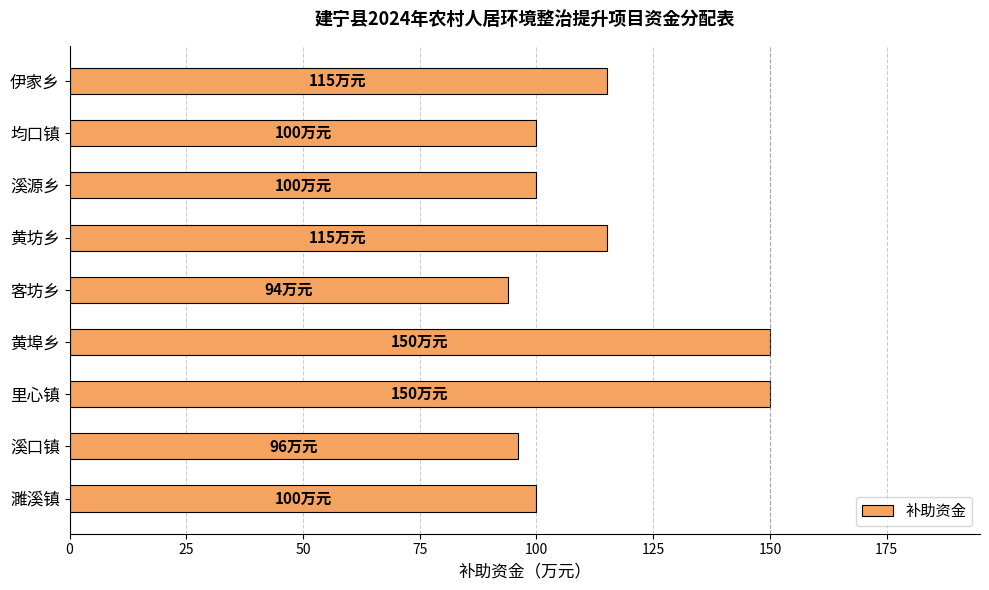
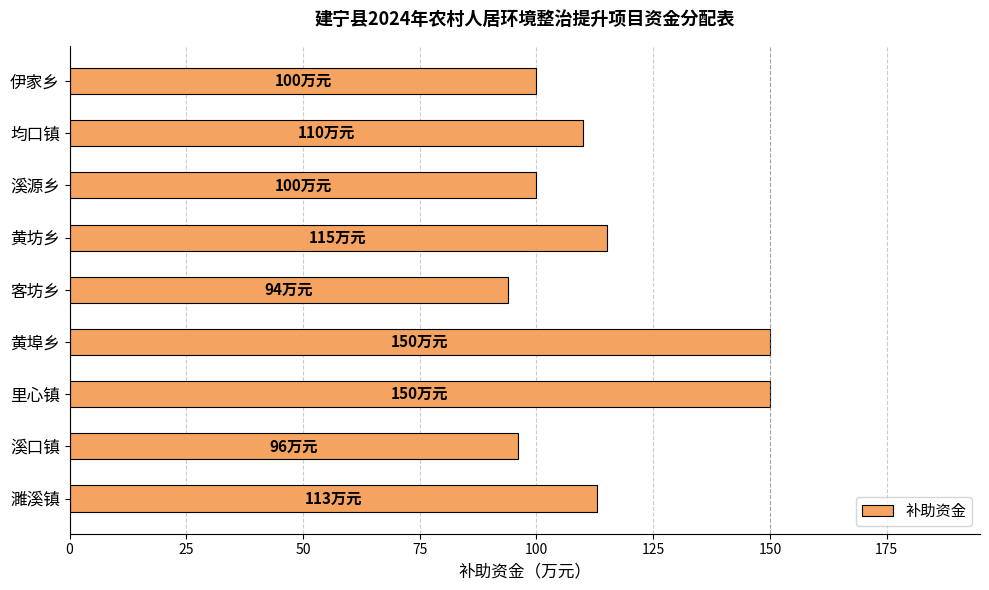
  {
-   "伊家乡": 115,
-   "均口镇": 100,
+   "伊家乡": 100,
+   "均口镇": 110,
    "溪源乡": 100,
    "黄坊乡": 115,
    "客坊乡": 94,
    "黄埠乡": 150,
    "里心镇": 150,
    "溪口镇": 96,
-   "濉溪镇": 100
+   "濉溪镇": 113
  }
